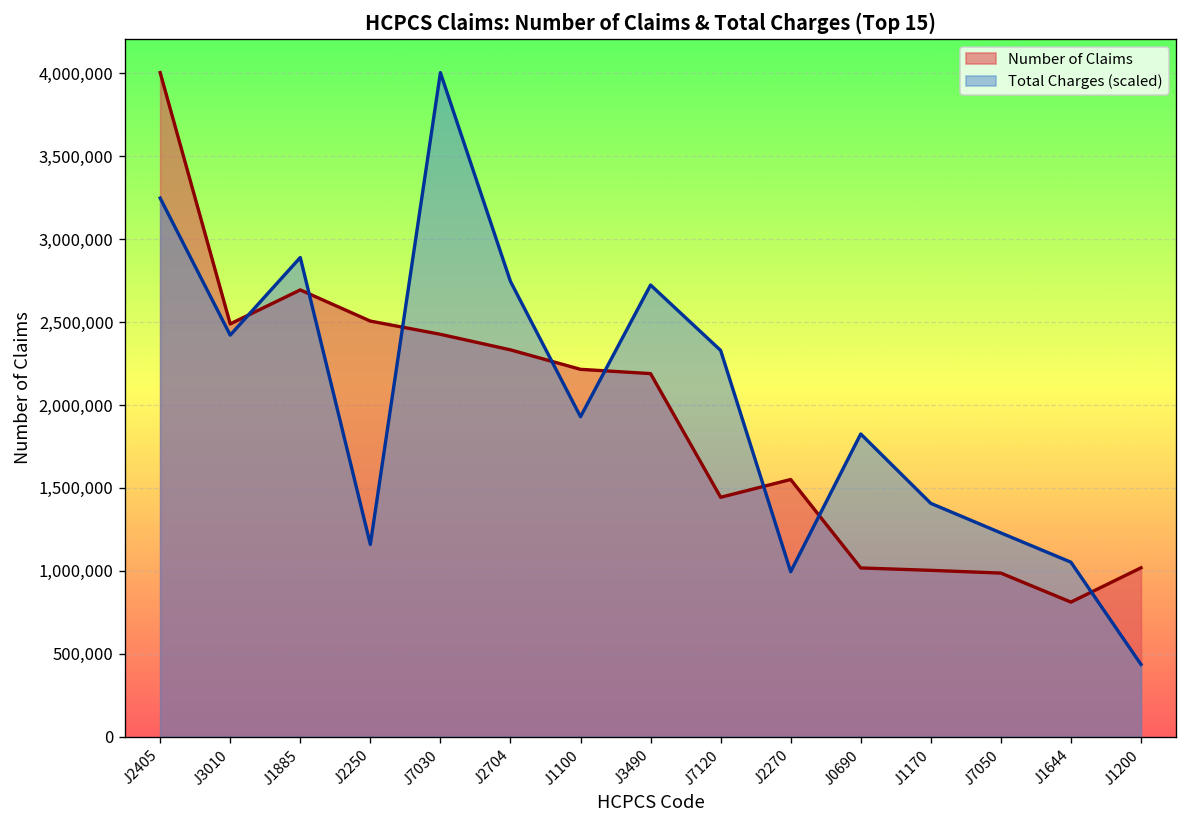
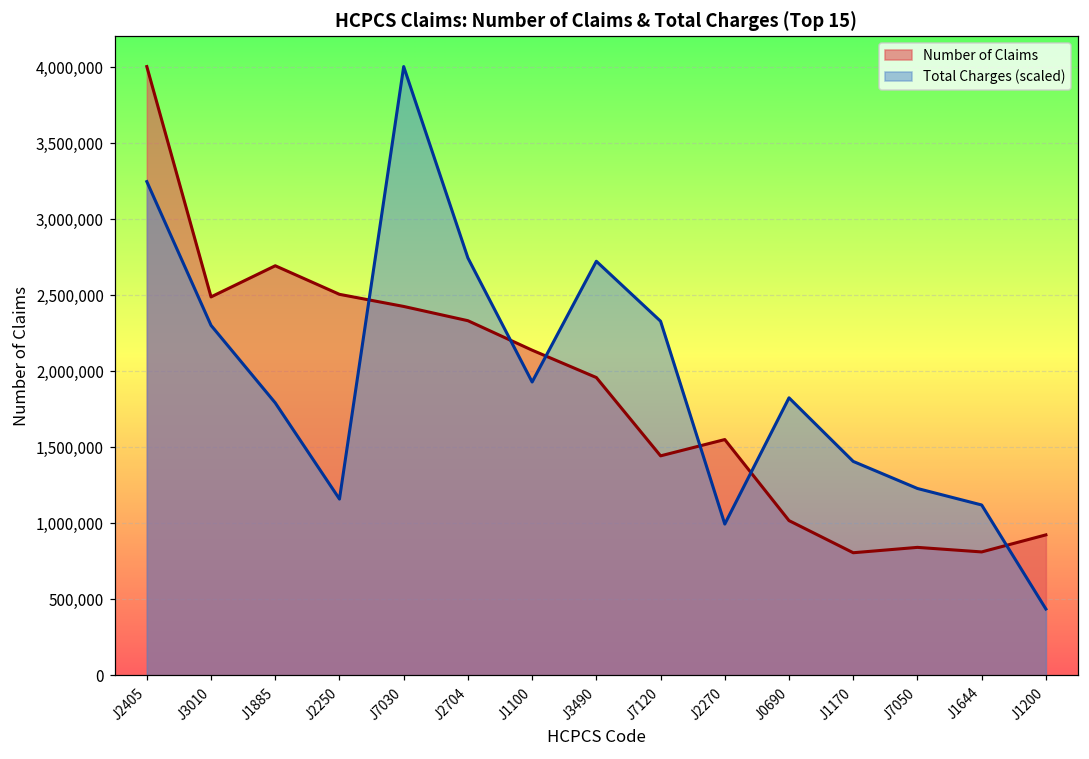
  {
    "Number of Claims": {
      "J2405": "4,000,000",
      "J3010": "2,490,000",
      "J1885": "2,690,000",
      "J2250": "2,510,000",
      "J7030": "2,430,000",
      "J2704": "2,330,000",
-     "J1100": "2,210,000",
-     "J3490": "2,190,000",
+     "J1100": "2,140,000",
+     "J3490": "1,960,000",
      "J7120": "1,440,000",
      "J2270": "1,550,000",
      "J0690": "1,020,000",
-     "J1170": "1,000,000",
-     "J7050": "990,000",
+     "J1170": "810,000",
+     "J7050": "840,000",
      "J1644": "810,000",
-     "J1200": "1,020,000"
+     "J1200": "920,000"
    },
    "Total Charges (scaled)": {
      "J2405": "3,250,000",
-     "J3010": "2,420,000",
-     "J1885": "2,890,000",
+     "J3010": "2,300,000",
+     "J1885": "1,790,000",
      "J2250": "1,160,000",
      "J7030": "4,000,000",
      "J2704": "2,750,000",
      "J1100": "1,930,000",
      "J3490": "2,720,000",
      "J7120": "2,330,000",
      "J2270": "1,000,000",
      "J0690": "1,830,000",
      "J1170": "1,410,000",
      "J7050": "1,230,000",
-     "J1644": "1,050,000",
+     "J1644": "1,120,000",
      "J1200": "440,000"
    }
  }
